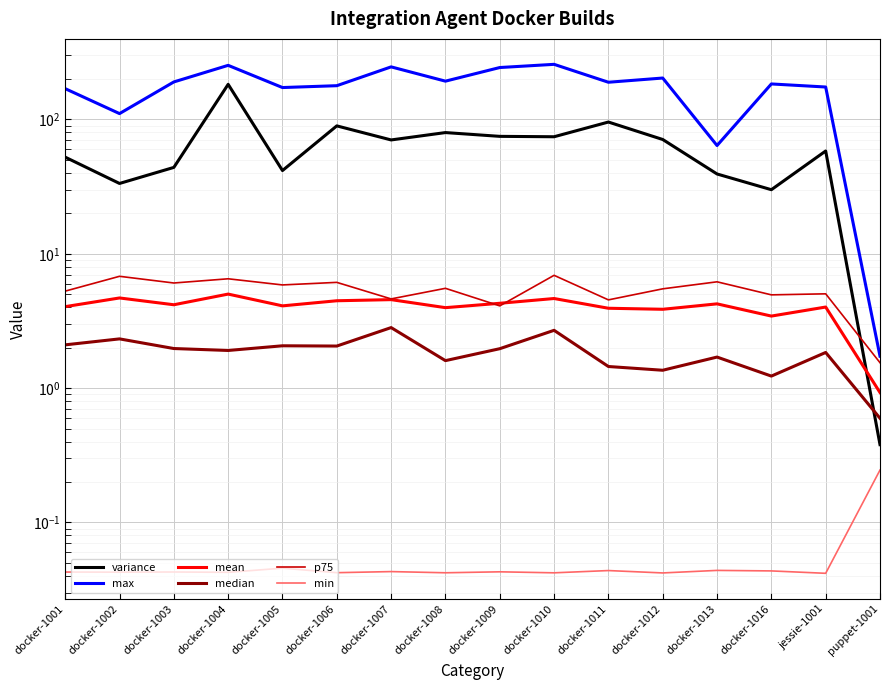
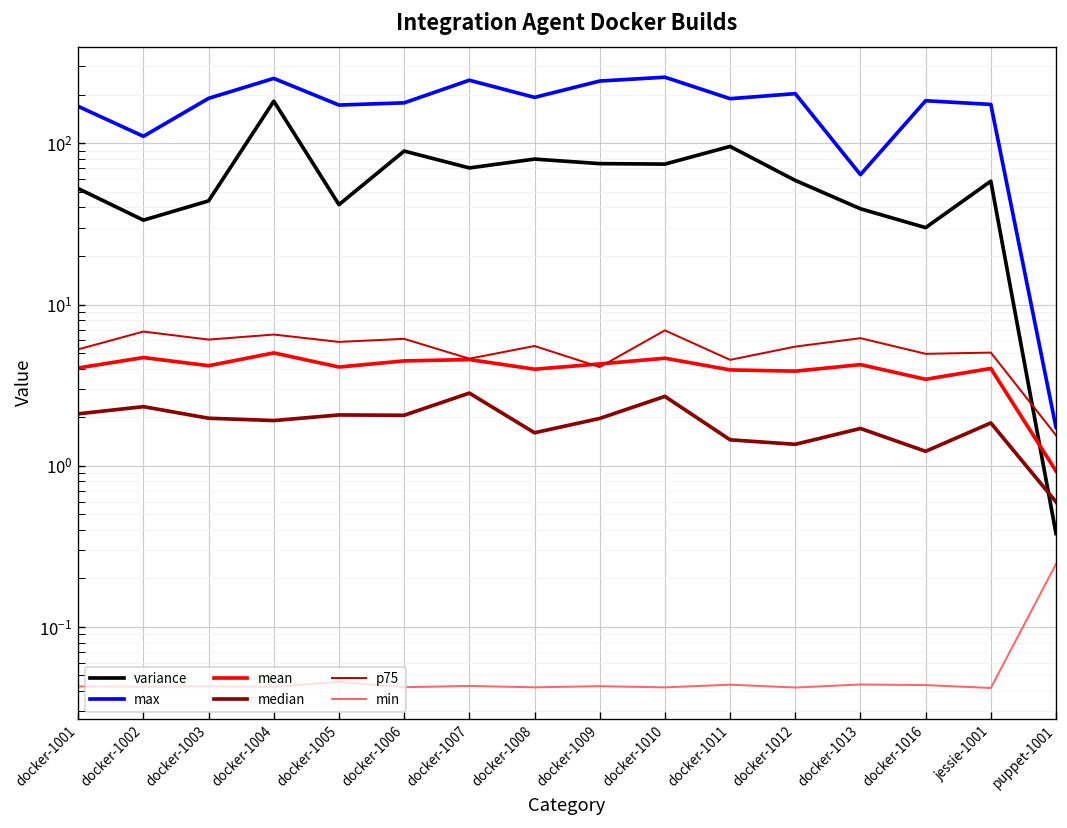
  {
    "variance": {
      "docker-1001": 52,
      "docker-1002": 33,
      "docker-1003": 44,
      "docker-1004": 180,
      "docker-1005": 42,
      "docker-1006": 90,
      "docker-1007": 70,
      "docker-1008": 80,
      "docker-1009": 70,
      "docker-1010": 70,
      "docker-1011": 100,
-     "docker-1012": 70,
+     "docker-1012": 60,
      "docker-1013": 39,
      "docker-1016": 30,
      "jessie-1001": 58,
      "puppet-1001": 0.38
    },
    "max": {
      "docker-1001": 170,
      "docker-1002": 110,
      "docker-1003": 190,
      "docker-1004": 250,
      "docker-1005": 170,
      "docker-1006": 180,
      "docker-1007": 250,
      "docker-1008": 190,
      "docker-1009": 240,
      "docker-1010": 260,
      "docker-1011": 190,
      "docker-1012": 200,
      "docker-1013": 60,
      "docker-1016": 180,
      "jessie-1001": 170,
      "puppet-1001": 1.7
    },
    "median": {
      "docker-1001": 2.1,
      "docker-1002": 2.3,
      "docker-1003": 2,
      "docker-1004": 1.9,
      "docker-1005": 2,
      "docker-1006": 2,
      "docker-1007": 2.8,
      "docker-1008": 1.6,
      "docker-1009": 2,
      "docker-1010": 2.7,
      "docker-1011": 1.4,
      "docker-1012": 1.4,
      "docker-1013": 1.7,
      "docker-1016": 1.2,
      "jessie-1001": 1.8,
      "puppet-1001": 0.6
    },
    "min": {
      "docker-1001": 0.043,
      "docker-1007": 0.043,
      "docker-1008": 0.042,
      "docker-1009": 0.043,
      "docker-1010": 0.042,
      "docker-1011": 0.044,
      "docker-1012": 0.042,
      "docker-1013": 0.044,
      "docker-1016": 0.044,
      "jessie-1001": 0.042,
      "puppet-1001": 0.25
    }
  }
